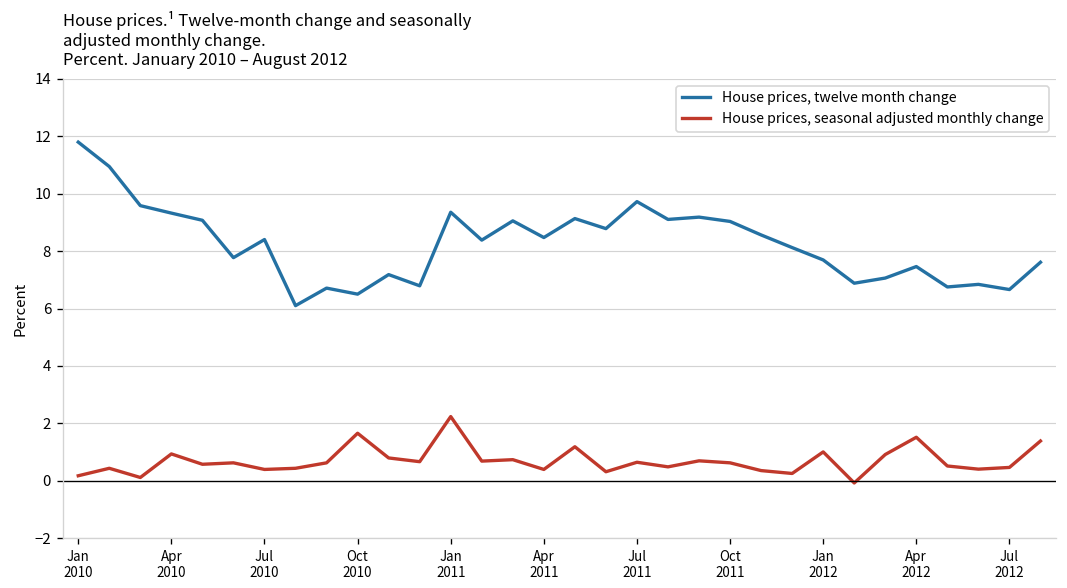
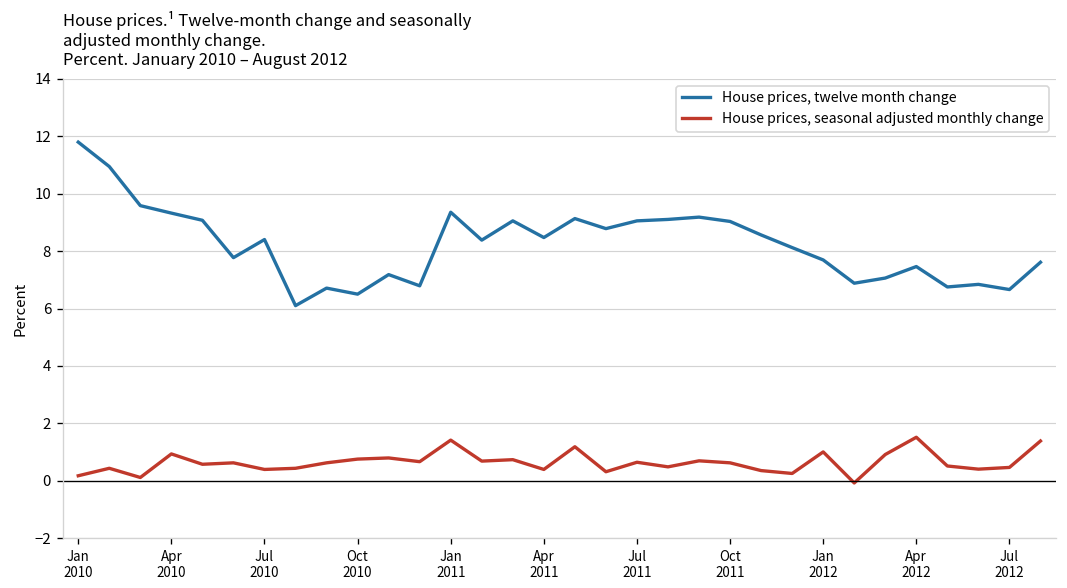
  {
    "House prices, twelve month change": {
      "Jan 2010": 11.8,
      "Apr 2010": 9.3,
      "Jul 2010": 8.4,
      "Oct 2010": 6.5,
      "Jan 2011": 9.4,
      "Apr 2011": 8.5,
-     "Jul 2011": 9.7,
+     "Jul 2011": 9.1,
      "Oct 2011": 9.0,
      "Jan 2012": 7.7,
      "Apr 2012": 7.5,
      "Jul 2012": 6.7
    },
    "House prices, seasonal adjusted monthly change": {
      "Jan 2010": 0.2,
      "Apr 2010": 0.9,
      "Jul 2010": 0.4,
-     "Oct 2010": 1.7,
-     "Jan 2011": 2.2,
+     "Oct 2010": 0.8,
+     "Jan 2011": 1.4,
      "Apr 2011": 0.4,
      "Jul 2011": 0.7,
      "Oct 2011": 0.6,
      "Jan 2012": 1.0,
      "Apr 2012": 1.5,
      "Jul 2012": 0.5
    }
  }
